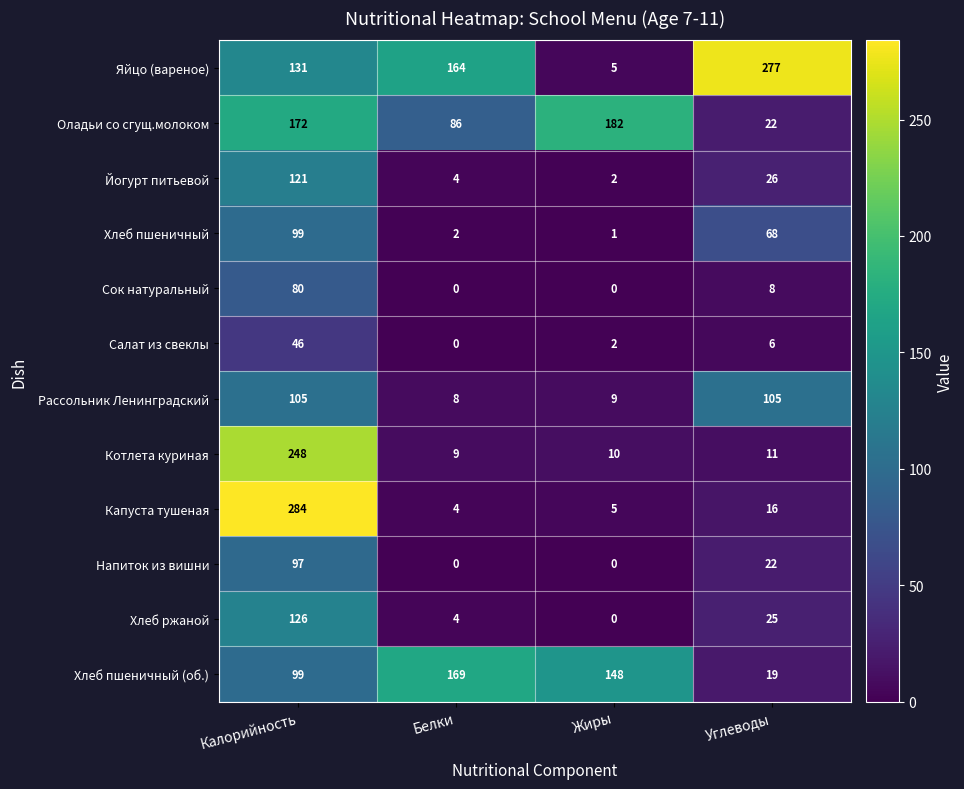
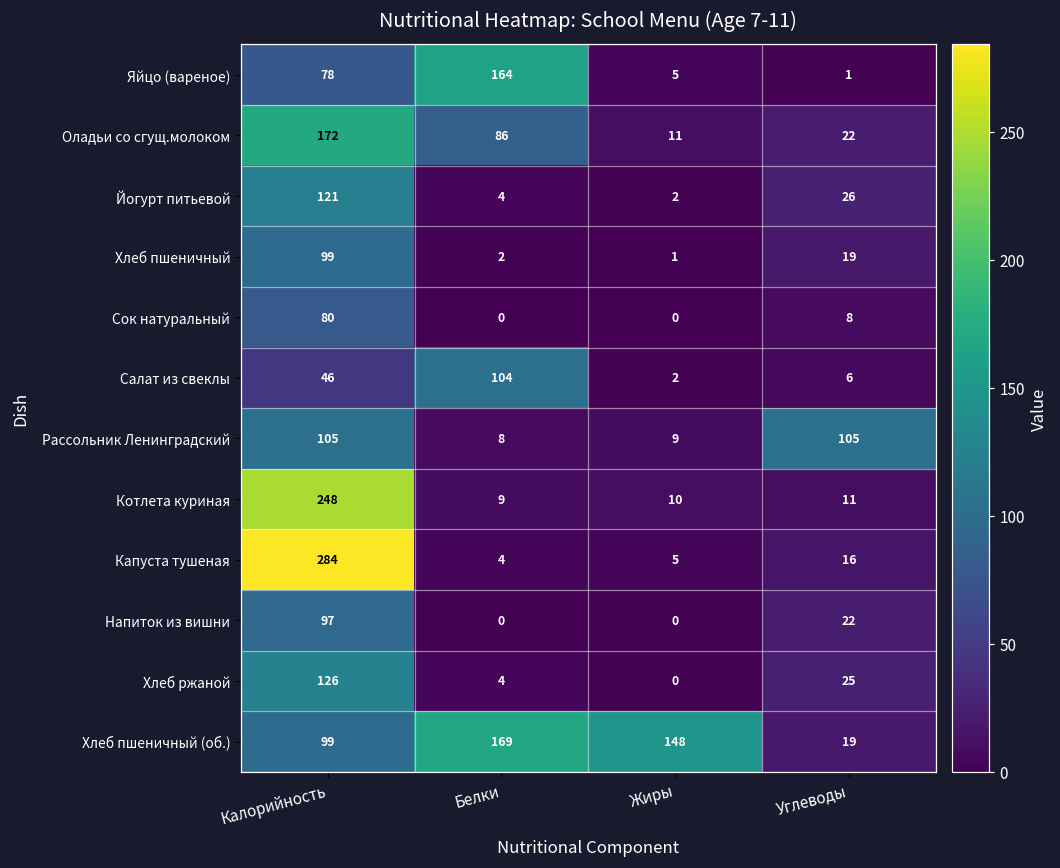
  {
    "Яйцо (вареное)": {
-     "Калорийность": 131,
+     "Калорийность": 78,
      "Белки": 164,
      "Жиры": 5,
-     "Углеводы": 277
+     "Углеводы": 1
    },
    "Оладьи со сгущ.молоком": {
      "Калорийность": 172,
      "Белки": 86,
-     "Жиры": 182,
+     "Жиры": 11,
      "Углеводы": 22
    },
    "Йогурт питьевой": {
      "Калорийность": 121,
      "Белки": 4,
      "Жиры": 2,
      "Углеводы": 26
    },
    "Хлеб пшеничный": {
      "Калорийность": 99,
      "Белки": 2,
      "Жиры": 1,
-     "Углеводы": 68
+     "Углеводы": 19
    },
    "Сок натуральный": {
      "Калорийность": 80,
      "Белки": 0,
      "Жиры": 0,
      "Углеводы": 8
    },
    "Салат из свеклы": {
      "Калорийность": 46,
-     "Белки": 0,
+     "Белки": 104,
      "Жиры": 2,
      "Углеводы": 6
    },
    "Рассольник Ленинградский": {
      "Калорийность": 105,
      "Белки": 8,
      "Жиры": 9,
      "Углеводы": 105
    },
    "Котлета куриная": {
      "Калорийность": 248,
      "Белки": 9,
      "Жиры": 10,
      "Углеводы": 11
    },
    "Капуста тушеная": {
      "Калорийность": 284,
      "Белки": 4,
      "Жиры": 5,
      "Углеводы": 16
    },
    "Напиток из вишни": {
      "Калорийность": 97,
      "Белки": 0,
      "Жиры": 0,
      "Углеводы": 22
    },
    "Хлеб ржаной": {
      "Калорийность": 126,
      "Белки": 4,
      "Жиры": 0,
      "Углеводы": 25
    },
    "Хлеб пшеничный (об.)": {
      "Калорийность": 99,
      "Белки": 169,
      "Жиры": 148,
      "Углеводы": 19
    }
  }
